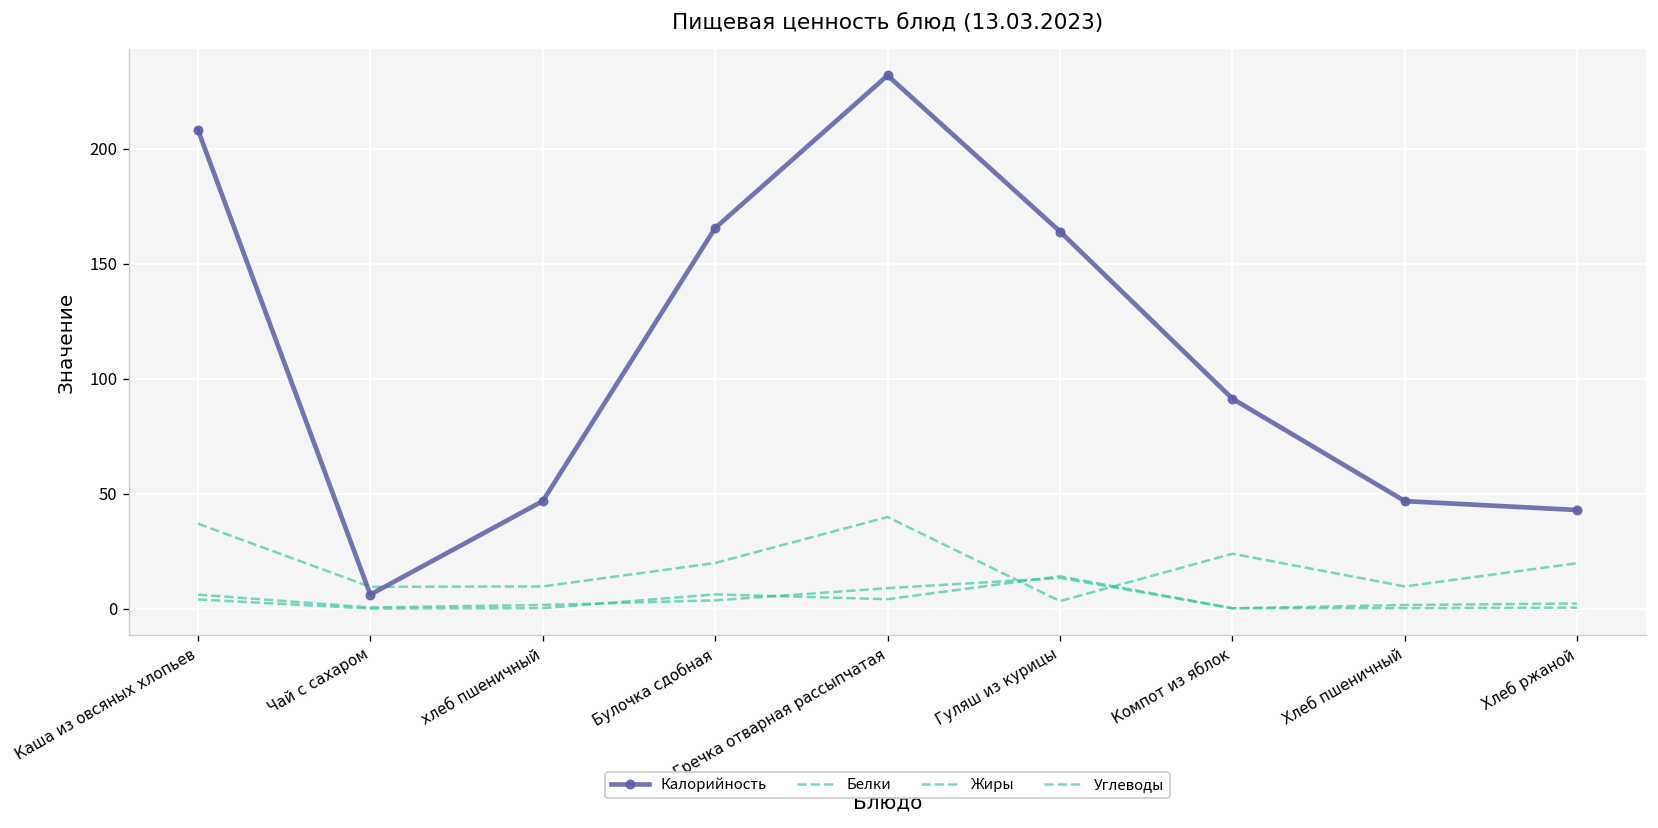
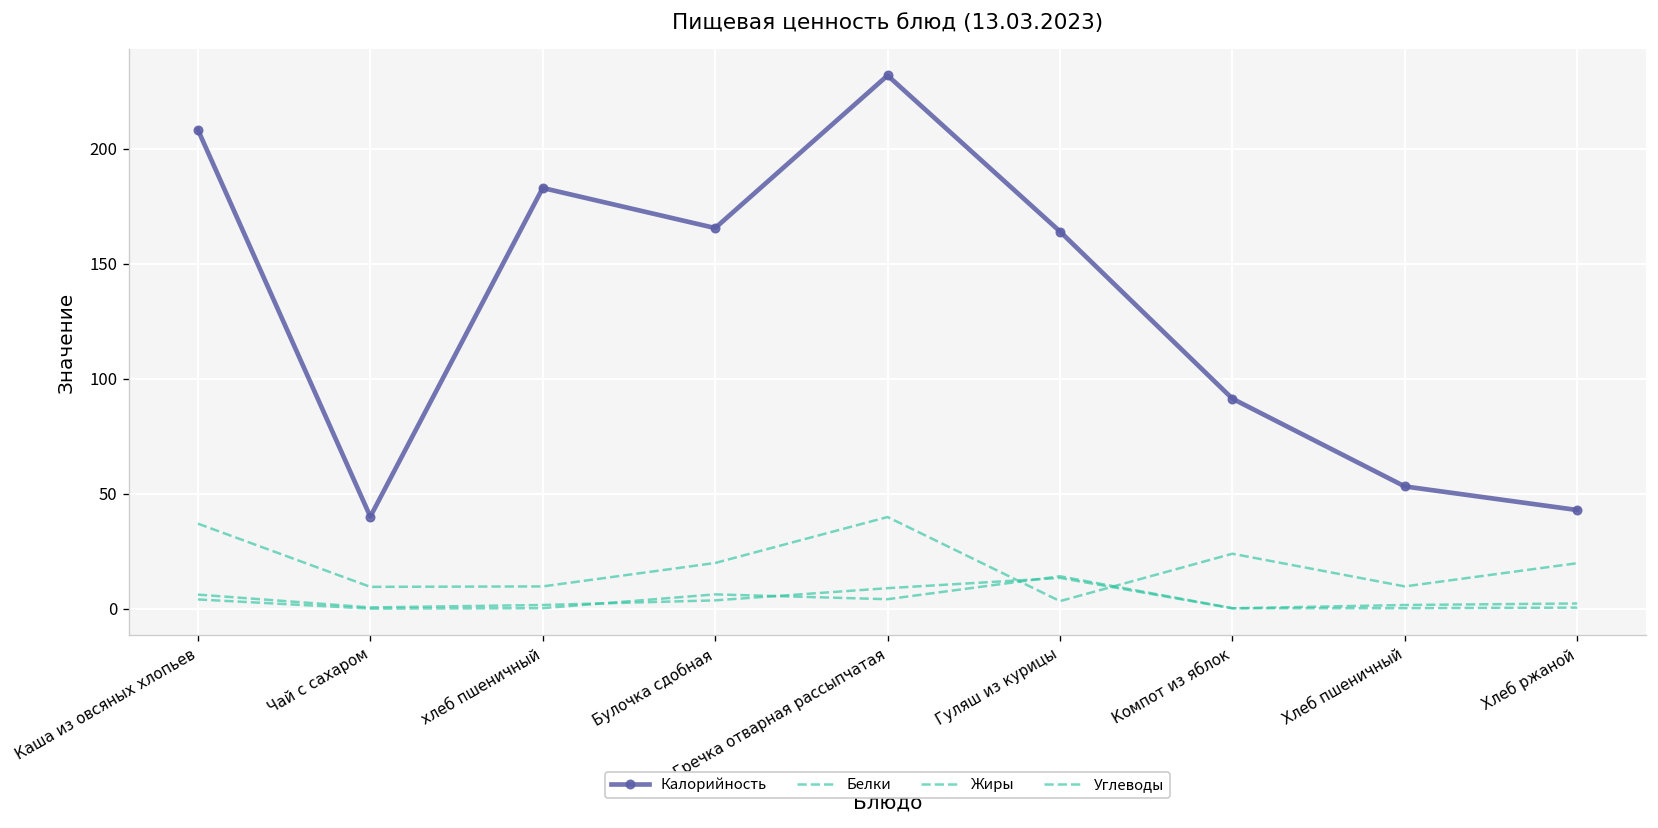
  {
    "Калорийность": {
      "Каша из овсяных хлопьев": 208,
-     "Чай с сахаром": 6,
-     "хлеб пшеничный": 47,
+     "Чай с сахаром": 40,
+     "хлеб пшеничный": 183,
      "Булочка сдобная": 166,
      "Гречка отварная рассыпчатая": 232,
      "Гуляш из курицы": 164,
      "Компот из яблок": 91,
-     "Хлеб пшеничный": 47,
+     "Хлеб пшеничный": 53,
      "Хлеб ржаной": 43
    }
  }
